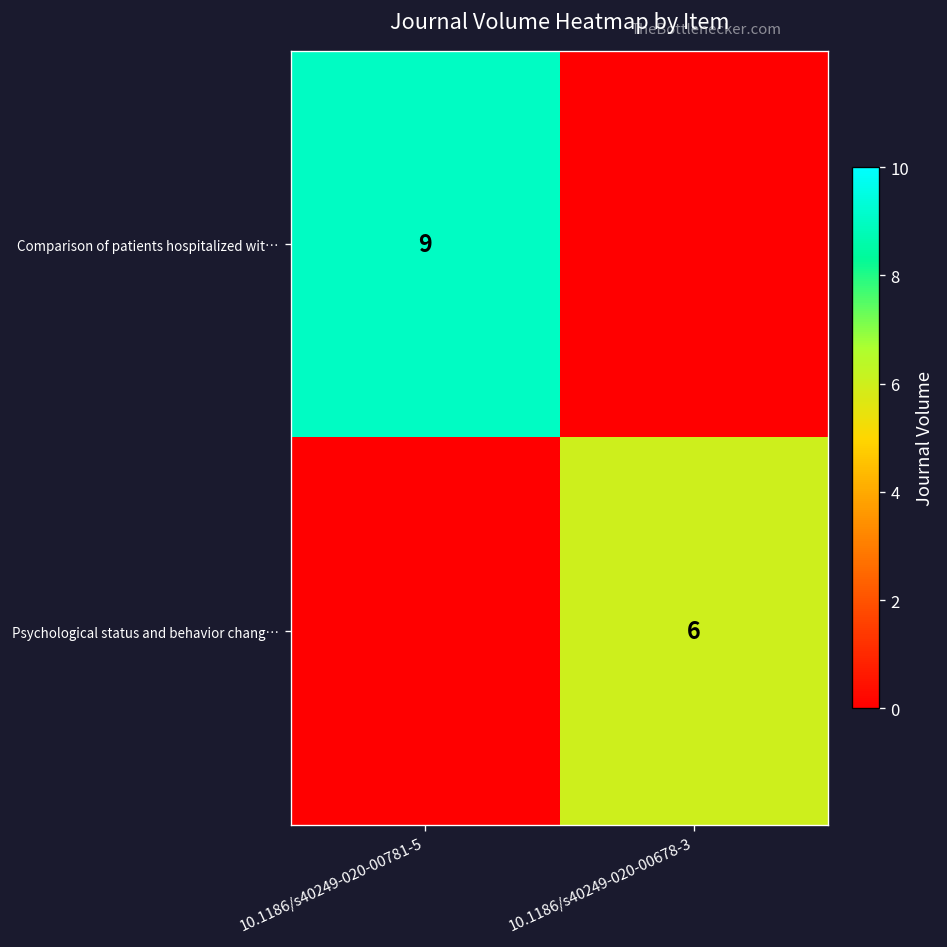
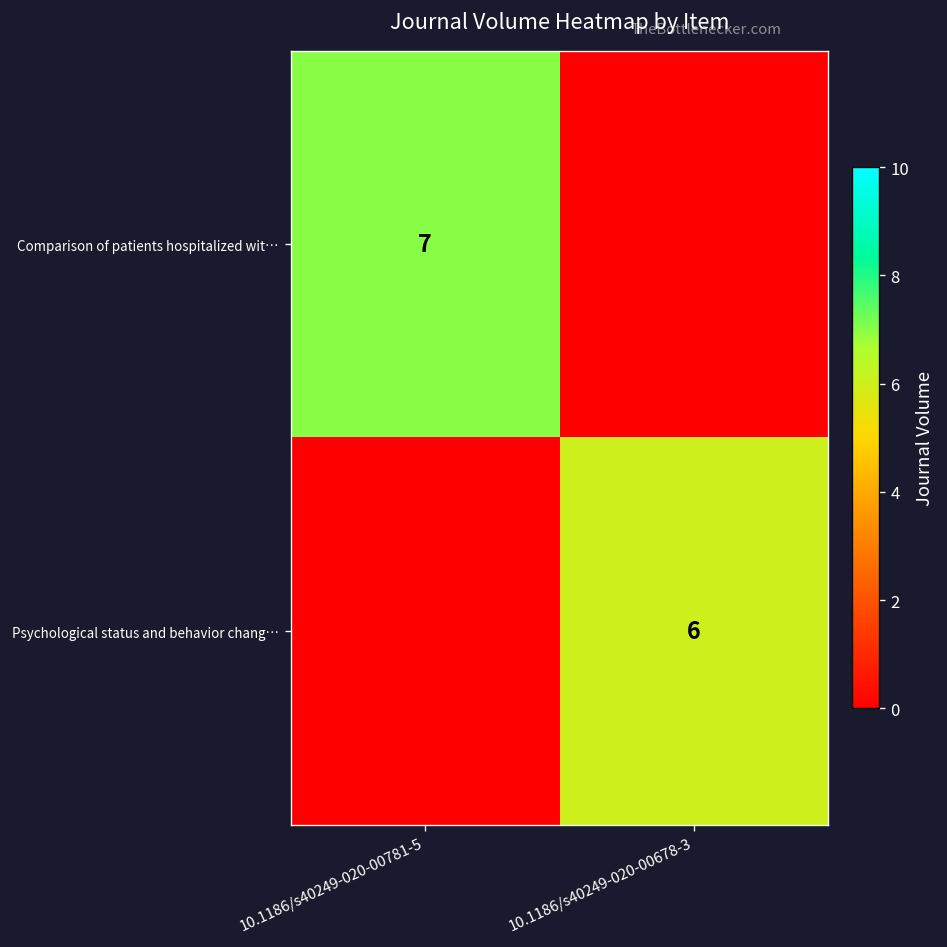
  {
    "Comparison of patients hospitalized wit…": {
-     "10.1186/s40249-020-00781-5": 9
+     "10.1186/s40249-020-00781-5": 7
    },
    "Psychological status and behavior chang…": {
      "10.1186/s40249-020-00678-3": 6
    }
  }
